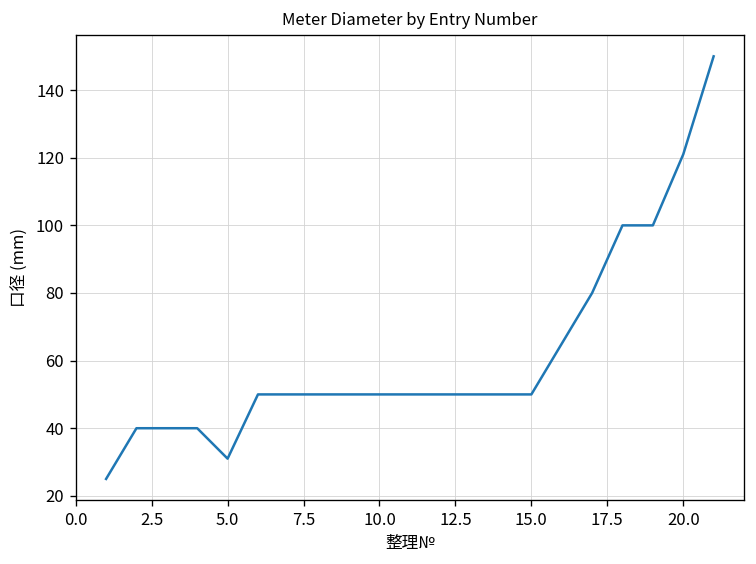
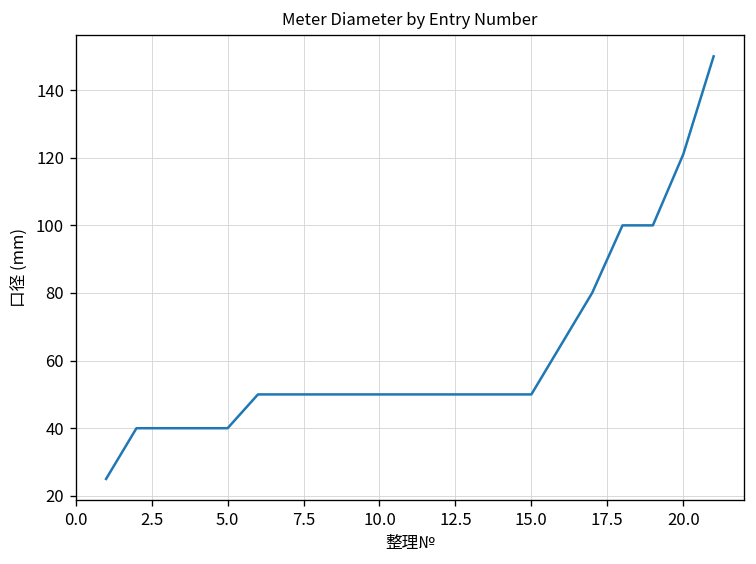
  {
-   "5.0": 31,
+   "5.0": 40,
    "10.0": 50,
    "15.0": 50,
    "20.0": 121
  }
